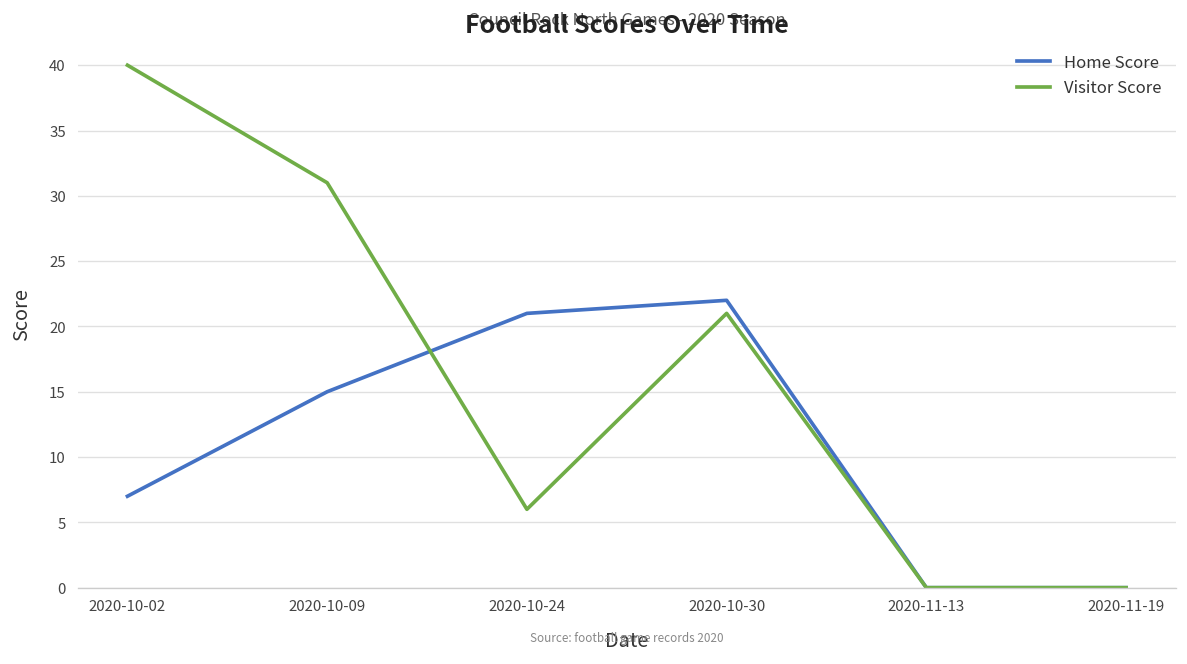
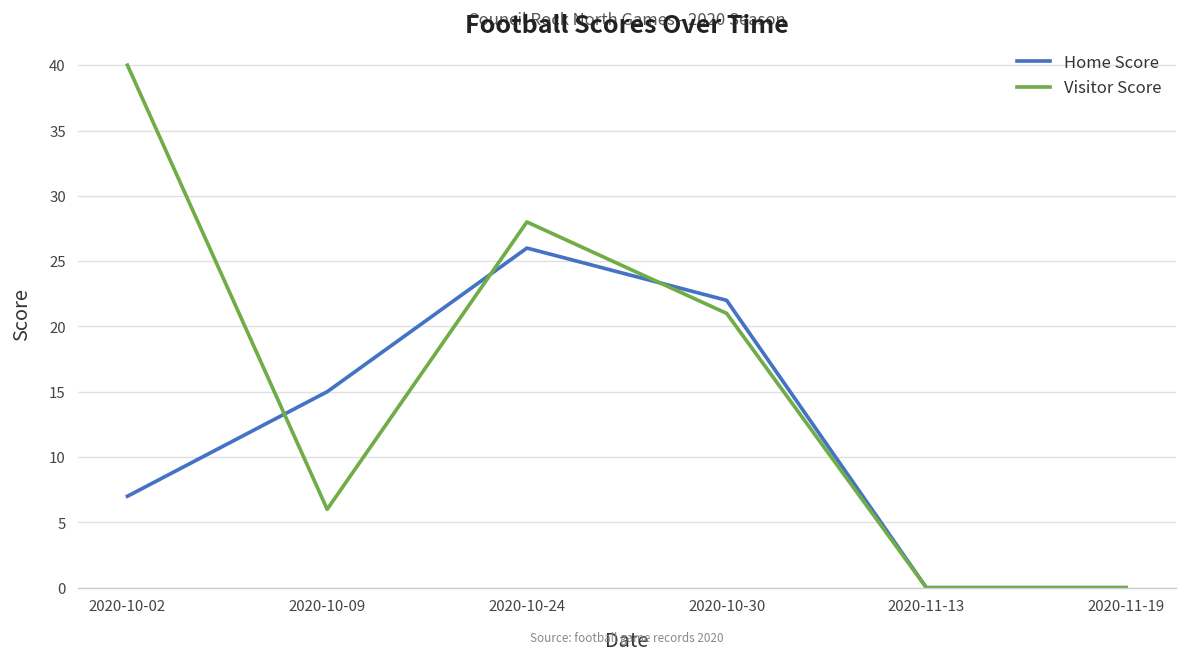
  {
    "Home Score": {
      "2020-10-02": 7,
      "2020-10-09": 15,
-     "2020-10-24": 21,
+     "2020-10-24": 26,
      "2020-10-30": 22
    },
    "Visitor Score": {
      "2020-10-02": 40,
-     "2020-10-09": 31,
-     "2020-10-24": 6,
+     "2020-10-09": 6,
+     "2020-10-24": 28,
      "2020-10-30": 21
    }
  }
